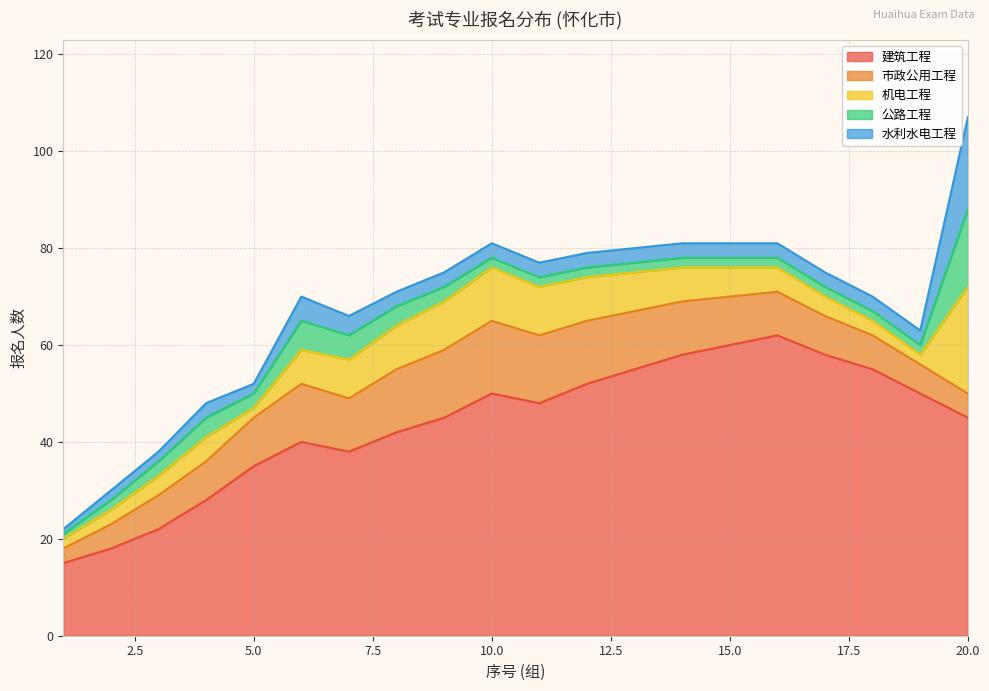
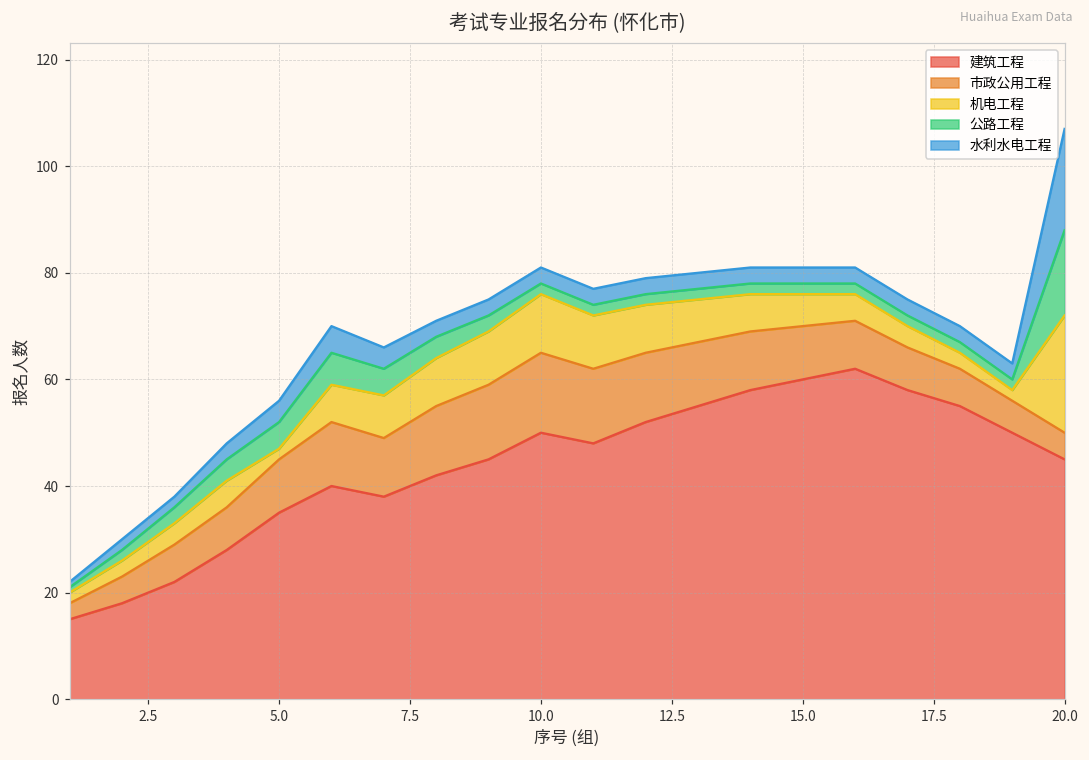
  {
    "机电工程": {
      "5.0": 2,
      "10.0": 11,
      "15.0": 6,
      "20.0": 22
    },
    "公路工程": {
-     "5.0": 3,
+     "5.0": 5,
      "10.0": 2,
      "15.0": 2,
      "20.0": 16
    },
    "水利水电工程": {
-     "5.0": 2,
+     "5.0": 4,
      "10.0": 3,
      "15.0": 3,
      "20.0": 19
    }
  }
